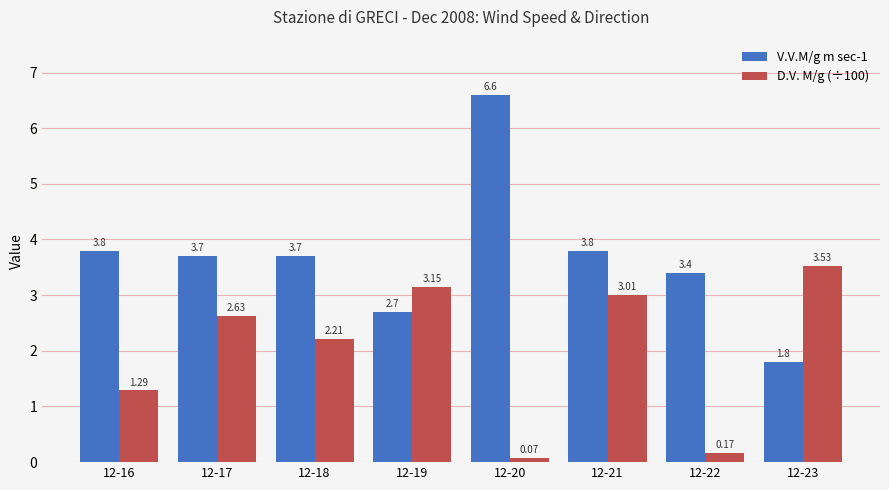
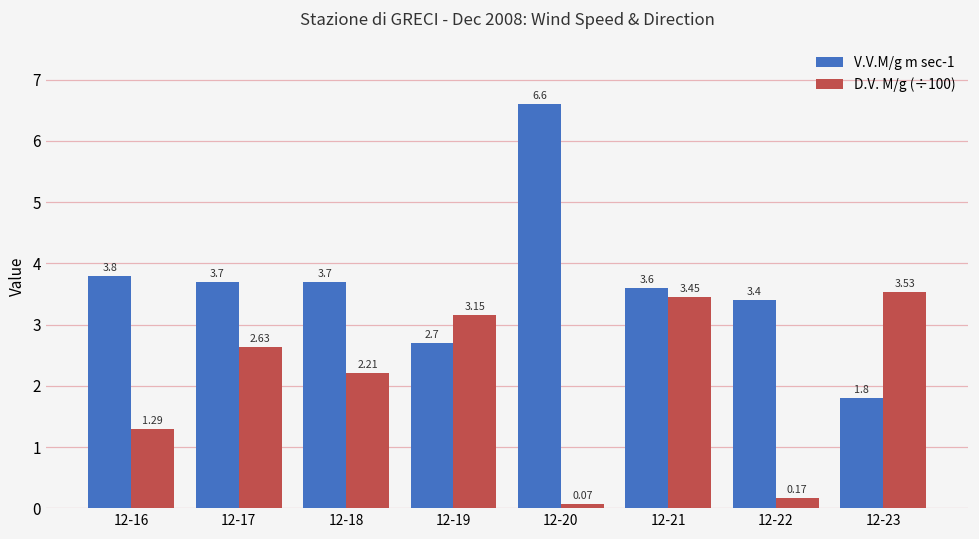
  {
    "V.V.M/g m sec-1": {
      "12-16": 3.8,
      "12-17": 3.7,
      "12-18": 3.7,
      "12-19": 2.7,
      "12-20": 6.6,
-     "12-21": 3.8,
+     "12-21": 3.6,
      "12-22": 3.4,
      "12-23": 1.8
    },
    "D.V. M/g (÷100)": {
      "12-16": 1.29,
      "12-17": 2.63,
      "12-18": 2.21,
      "12-19": 3.15,
      "12-20": 0.07,
-     "12-21": 3.01,
+     "12-21": 3.45,
      "12-22": 0.17,
      "12-23": 3.53
    }
  }
